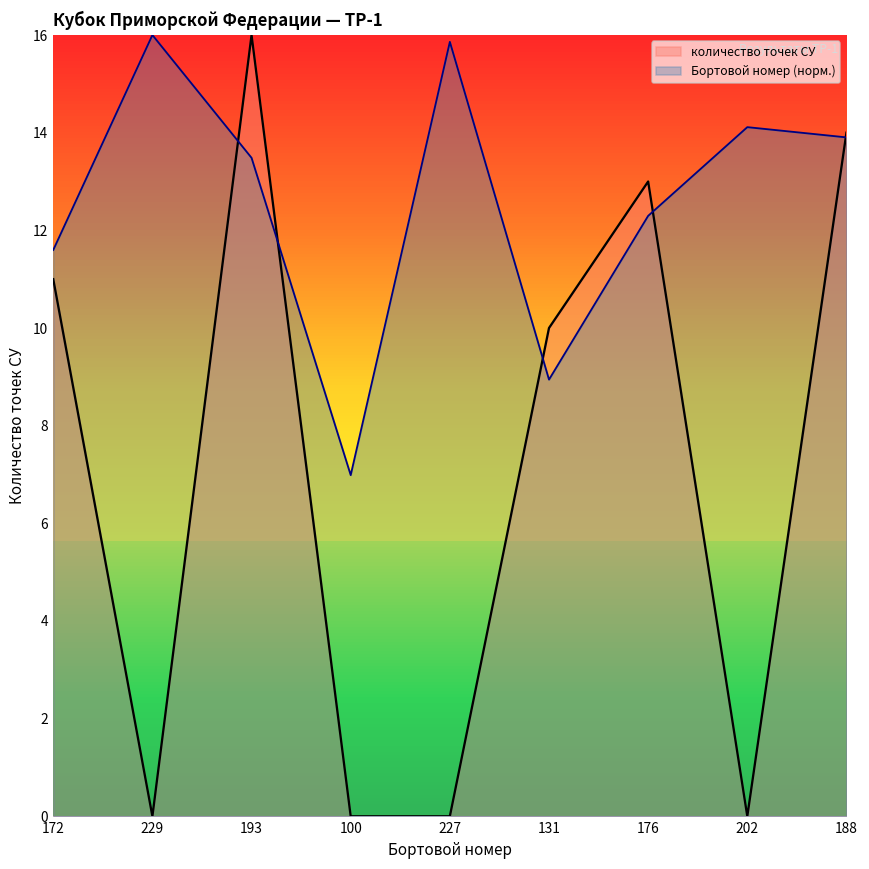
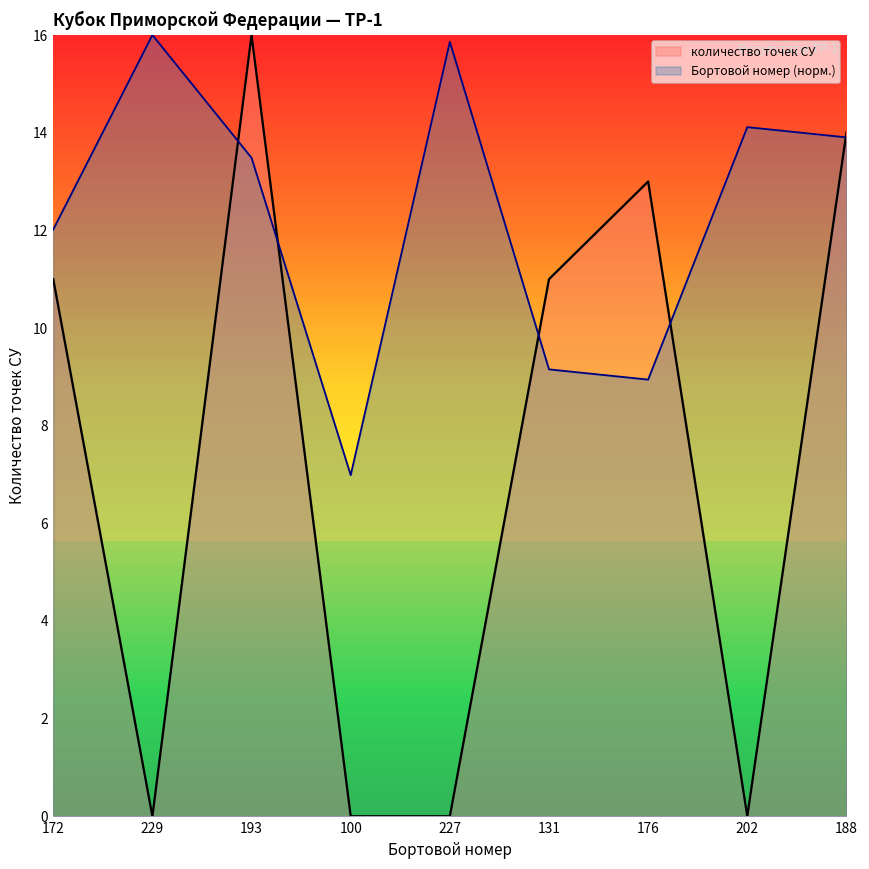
  {
    "количество точек СУ": {
      "172": 11,
      "229": 0,
      "193": 16,
      "100": 0,
      "227": 0,
-     "131": 10,
+     "131": 11,
      "176": 13,
      "202": 0,
      "188": 14
    },
    "Бортовой номер (норм.)": {
-     "172": 11.6,
+     "172": 12.0,
      "229": 16.0,
      "193": 13.5,
      "100": 7.0,
      "227": 15.9,
-     "131": 8.9,
-     "176": 12.3,
+     "131": 9.2,
+     "176": 8.9,
      "202": 14.1,
      "188": 13.9
    }
  }
